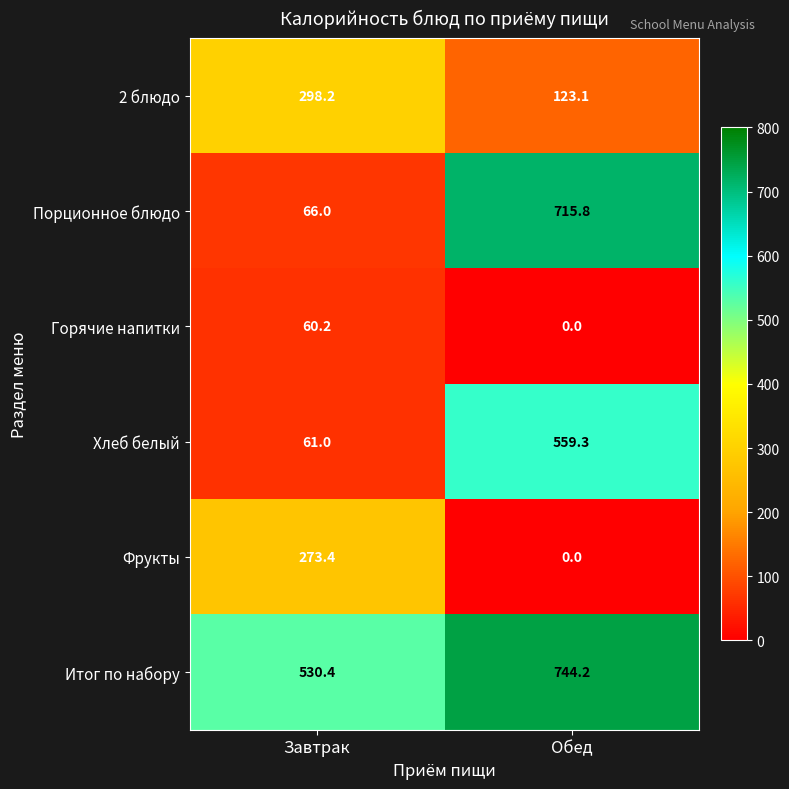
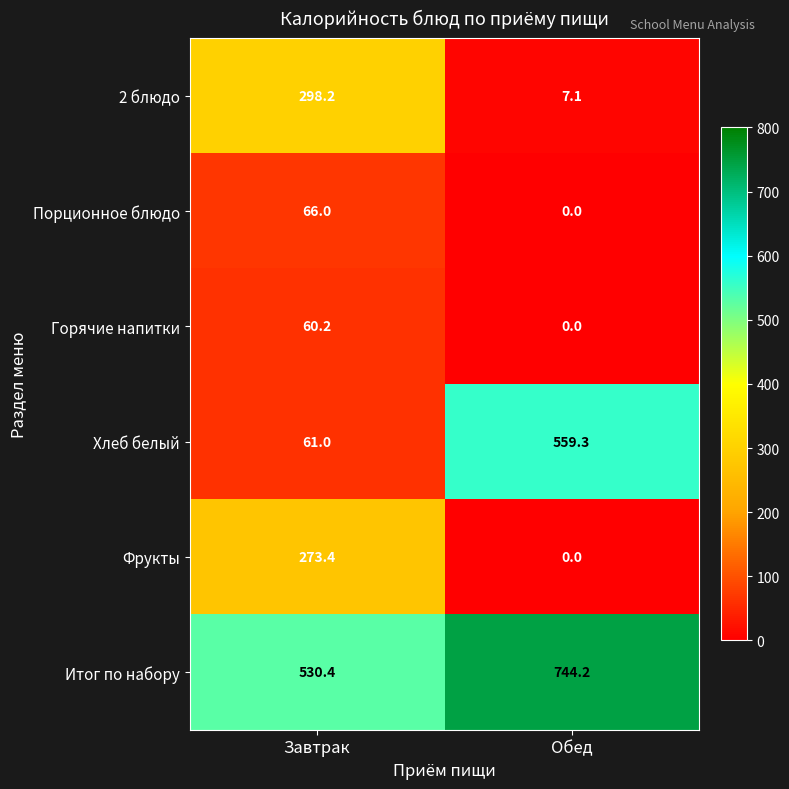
  {
    "2 блюдо": {
      "Завтрак": 298.2,
-     "Обед": 123.1
+     "Обед": 7.1
    },
    "Порционное блюдо": {
      "Завтрак": 66.0,
-     "Обед": 715.8
+     "Обед": 0.0
    },
    "Горячие напитки": {
      "Завтрак": 60.2,
      "Обед": 0.0
    },
    "Хлеб белый": {
      "Завтрак": 61.0,
      "Обед": 559.3
    },
    "Фрукты": {
      "Завтрак": 273.4,
      "Обед": 0.0
    },
    "Итог по набору": {
      "Завтрак": 530.4,
      "Обед": 744.2
    }
  }
